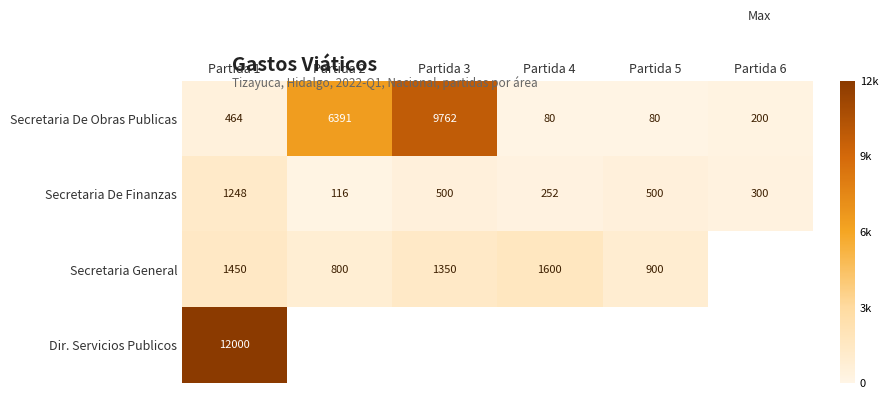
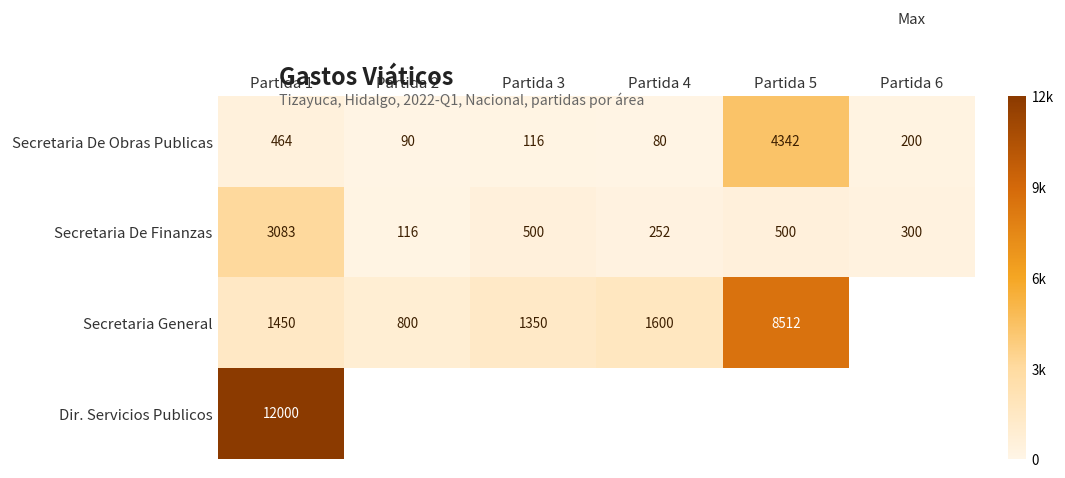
  {
    "Secretaria De Obras Publicas": {
      "Partida 1": 464,
-     "Partida 2": 6391,
-     "Partida 3": 9762,
+     "Partida 2": 90,
+     "Partida 3": 116,
      "Partida 4": 80,
-     "Partida 5": 80,
+     "Partida 5": 4342,
      "Partida 6": 200
    },
    "Secretaria De Finanzas": {
-     "Partida 1": 1248,
+     "Partida 1": 3083,
      "Partida 2": 116,
      "Partida 3": 500,
      "Partida 4": 252,
      "Partida 5": 500,
      "Partida 6": 300
    },
    "Secretaria General": {
      "Partida 1": 1450,
      "Partida 2": 800,
      "Partida 3": 1350,
      "Partida 4": 1600,
-     "Partida 5": 900
+     "Partida 5": 8512
    },
    "Dir. Servicios Publicos": {
      "Partida 1": 12000
    }
  }
